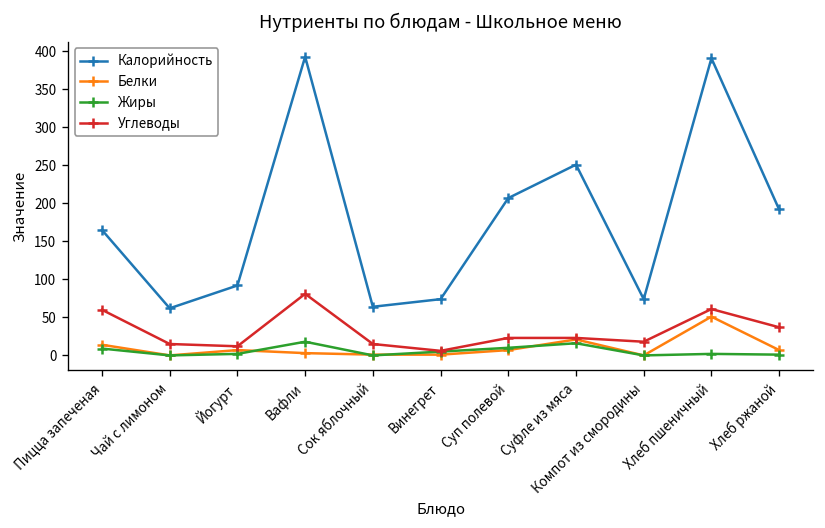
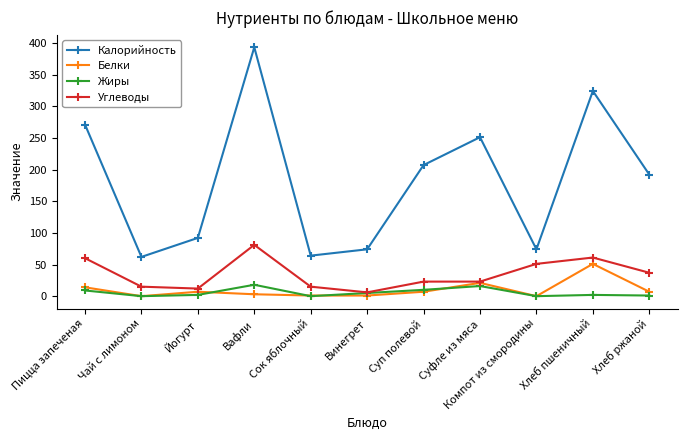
  {
    "Калорийность": {
-     "Пицца запеченая": 170,
+     "Пицца запеченая": 270,
      "Чай с лимоном": 60,
      "Йогурт": 90,
      "Вафли": 390,
      "Сок яблочный": 60,
      "Винегрет": 70,
      "Суп полевой": 210,
      "Суфле из мяса": 250,
      "Компот из смородины": 70,
-     "Хлеб пшеничный": 390,
+     "Хлеб пшеничный": 320,
      "Хлеб ржаной": 190
    },
    "Белки": {
      "Пицца запеченая": 10,
      "Йогурт": 10,
      "Вафли": 0,
      "Хлеб пшеничный": 50,
      "Хлеб ржаной": 10
    },
    "Жиры": {
      "Пицца запеченая": 10,
      "Йогурт": 0,
      "Вафли": 20,
      "Суфле из мяса": 20,
      "Хлеб пшеничный": 0,
      "Хлеб ржаной": 0
    },
    "Углеводы": {
      "Пицца запеченая": 60,
      "Чай с лимоном": 20,
      "Йогурт": 10,
      "Вафли": 80,
      "Сок яблочный": 20,
      "Суп полевой": 20,
-     "Компот из смородины": 20,
+     "Компот из смородины": 50,
      "Хлеб пшеничный": 60,
      "Хлеб ржаной": 40
    }
  }
